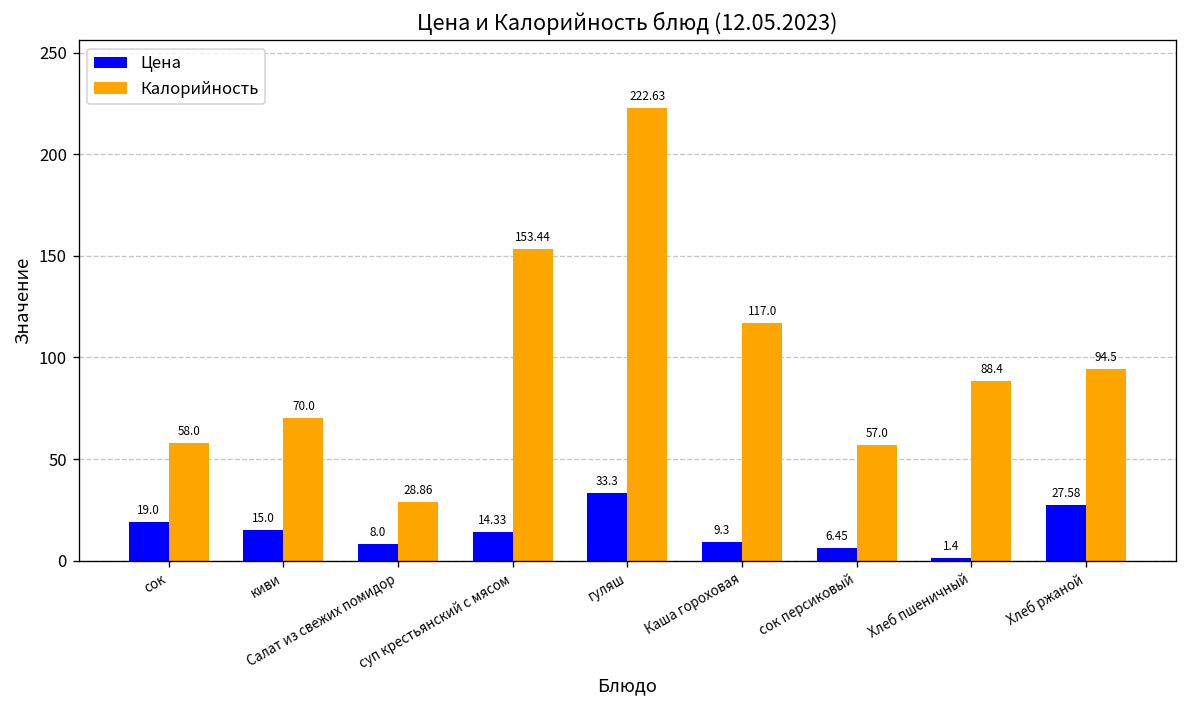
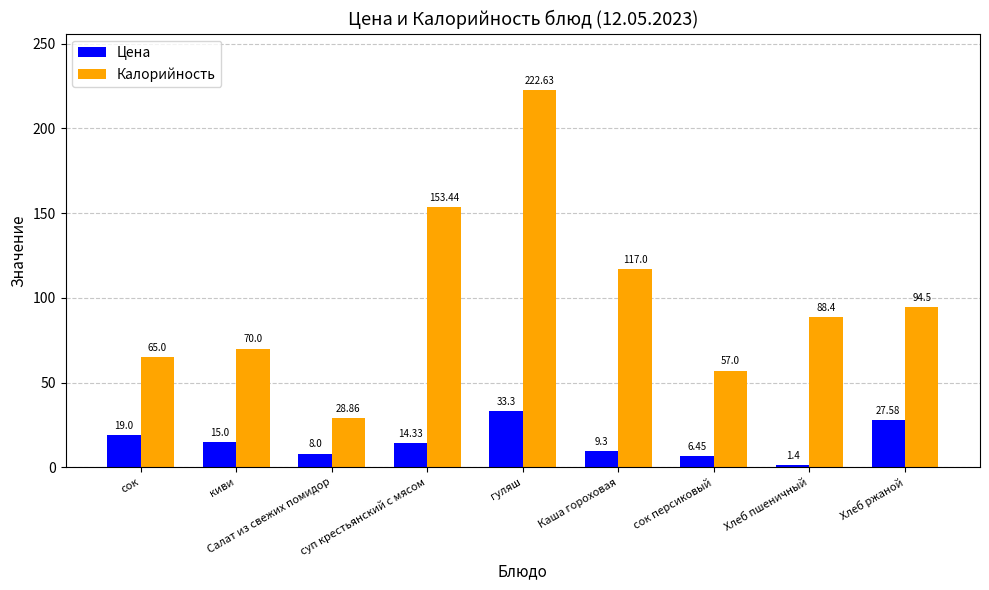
  {
    "Цена": {
      "сок": 19.0,
      "киви": 15.0,
      "Салат из свежих помидор": 8.0,
      "суп крестьянский с мясом": 14.33,
      "гуляш": 33.3,
      "Каша гороховая": 9.3,
      "сок персиковый": 6.45,
      "Хлеб пшеничный": 1.4,
      "Хлеб ржаной": 27.58
    },
    "Калорийность": {
-     "сок": 58.0,
+     "сок": 65.0,
      "киви": 70.0,
      "Салат из свежих помидор": 28.86,
      "суп крестьянский с мясом": 153.44,
      "гуляш": 222.63,
      "Каша гороховая": 117.0,
      "сок персиковый": 57.0,
      "Хлеб пшеничный": 88.4,
      "Хлеб ржаной": 94.5
    }
  }
